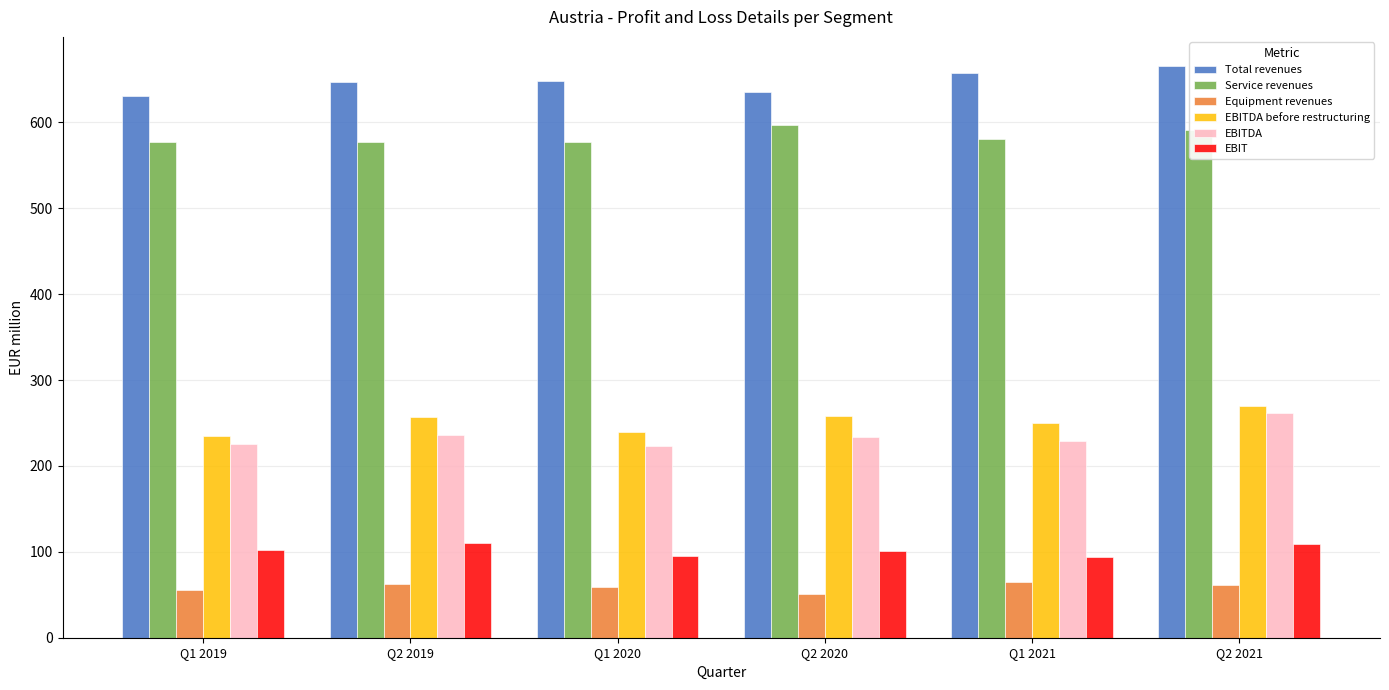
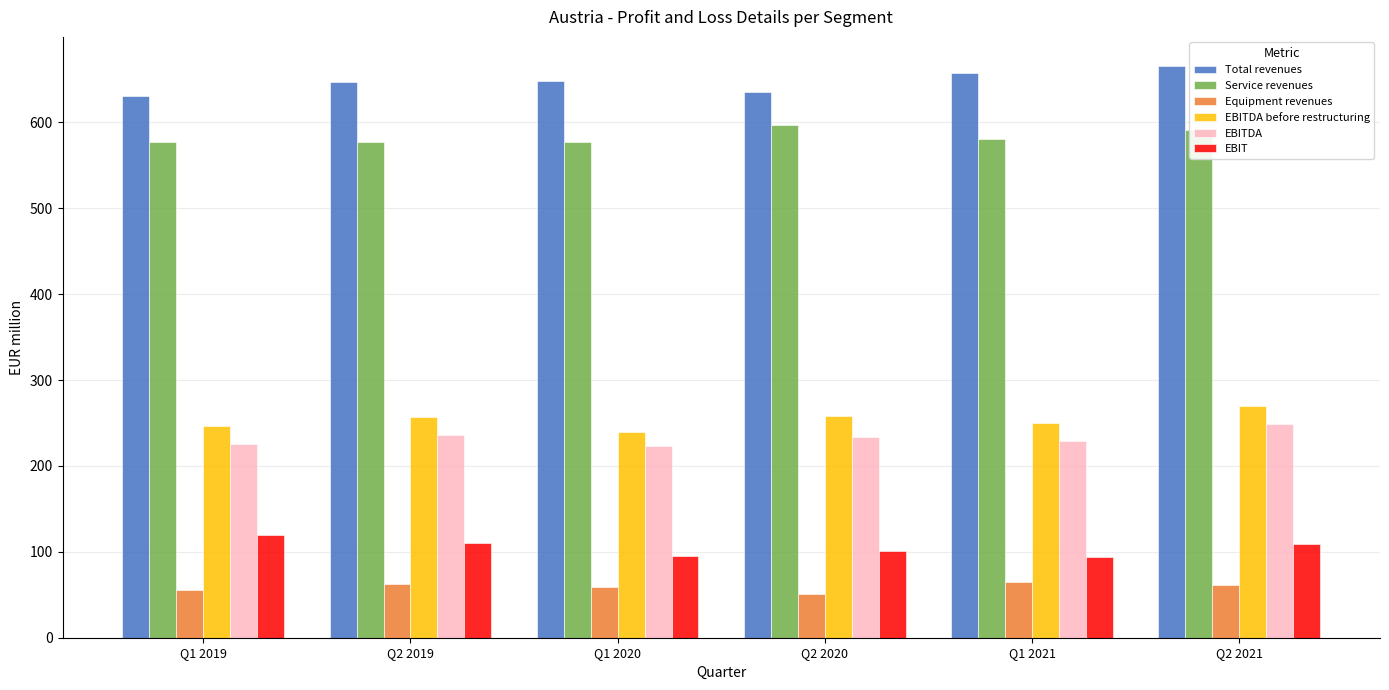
  {
    "Total revenues": {
      "Q1 2019": 630,
      "Q2 2019": 650,
      "Q1 2020": 650,
      "Q2 2020": 640,
      "Q1 2021": 660,
      "Q2 2021": 670
    },
    "Service revenues": {
      "Q1 2019": 580,
      "Q2 2019": 580,
      "Q1 2020": 580,
      "Q2 2020": 600,
      "Q1 2021": 580
    },
    "Equipment revenues": {
      "Q1 2019": 60,
      "Q2 2019": 60,
      "Q1 2020": 60,
      "Q2 2020": 50,
      "Q1 2021": 70,
      "Q2 2021": 60
    },
    "EBITDA before restructuring": {
-     "Q1 2019": 230,
+     "Q1 2019": 250,
      "Q2 2019": 260,
      "Q1 2020": 240,
      "Q2 2020": 260,
      "Q1 2021": 250,
      "Q2 2021": 270
    },
    "EBITDA": {
      "Q1 2019": 230,
      "Q2 2019": 240,
      "Q1 2020": 220,
      "Q2 2020": 230,
      "Q1 2021": 230,
-     "Q2 2021": 260
+     "Q2 2021": 250
    },
    "EBIT": {
-     "Q1 2019": 100,
+     "Q1 2019": 120,
      "Q2 2019": 110,
      "Q1 2020": 90,
      "Q2 2020": 100,
      "Q1 2021": 90,
      "Q2 2021": 110
    }
  }
